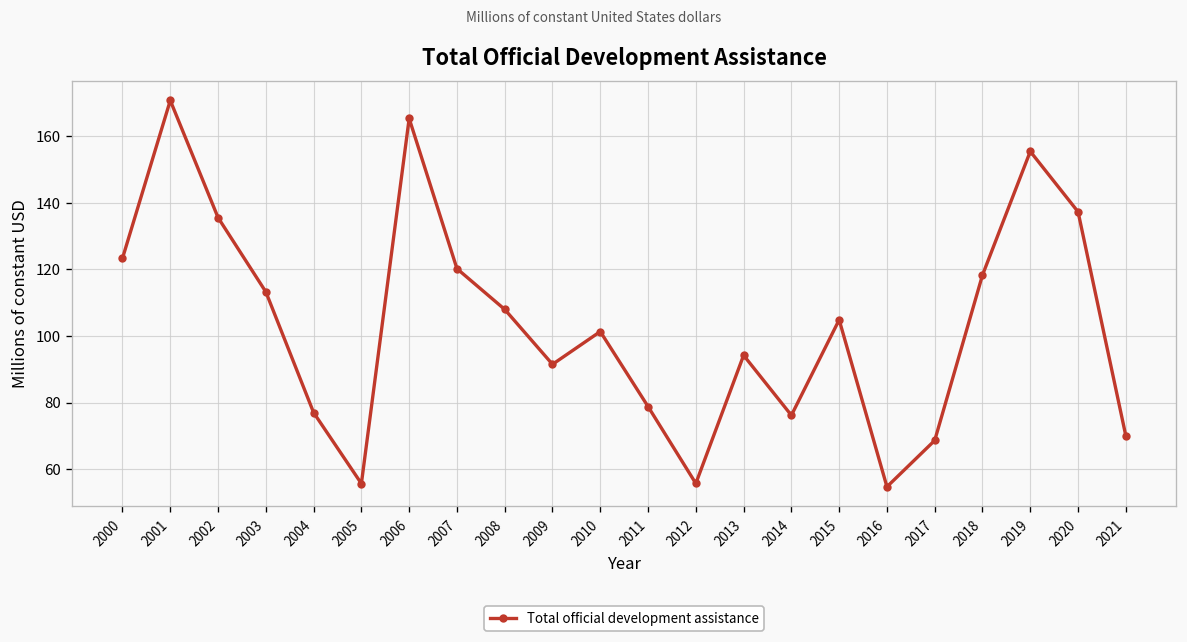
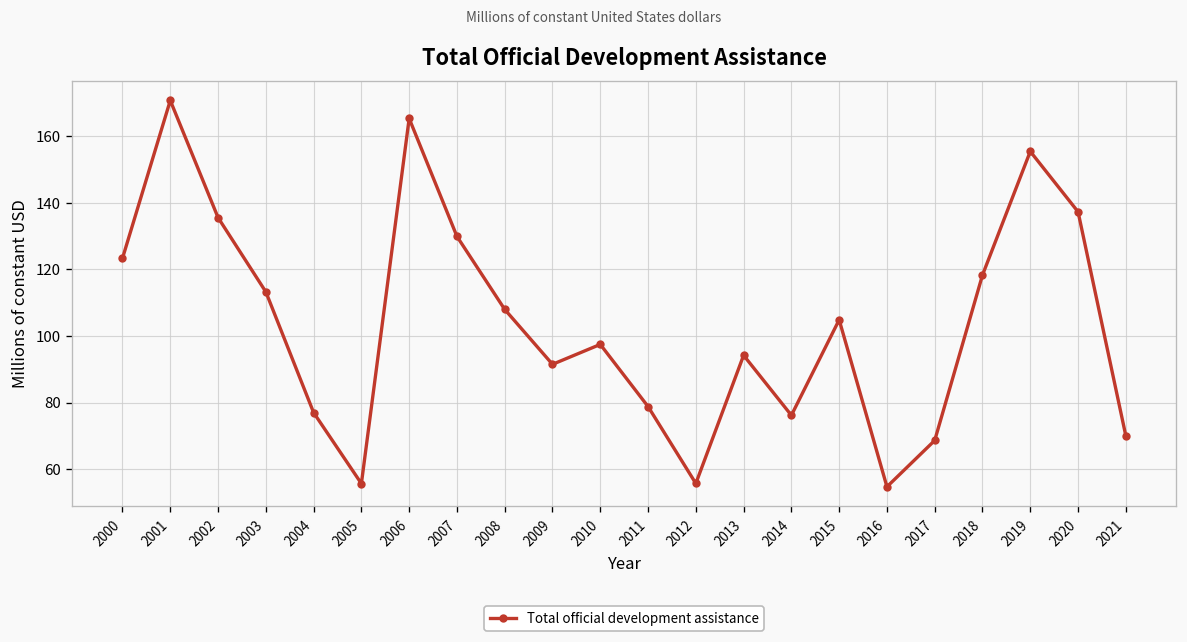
  {
    "2000": 123,
    "2001": 171,
    "2002": 136,
    "2003": 113,
    "2004": 77,
    "2005": 56,
    "2006": 165,
-   "2007": 120,
+   "2007": 130,
    "2008": 108,
    "2009": 91,
-   "2010": 101,
+   "2010": 97,
    "2011": 79,
    "2012": 56,
    "2013": 94,
    "2014": 76,
    "2015": 105,
    "2016": 55,
    "2017": 69,
    "2018": 118,
    "2019": 155,
    "2020": 137,
    "2021": 70
  }
